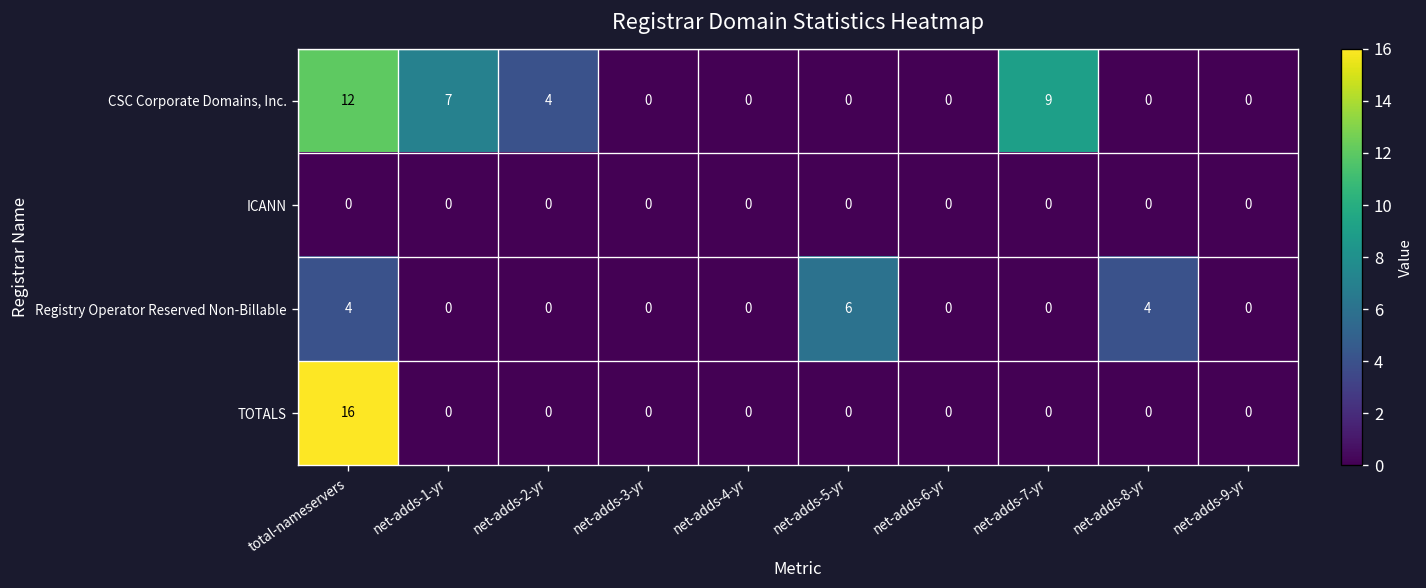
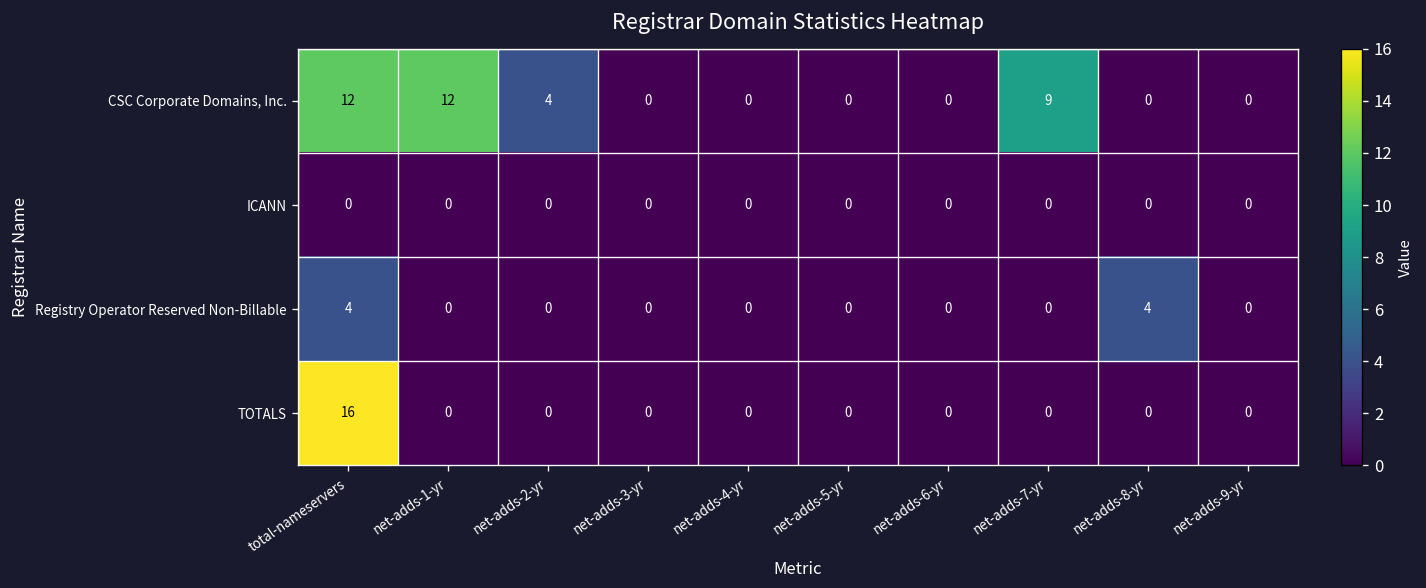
  {
    "CSC Corporate Domains, Inc.": {
      "total-nameservers": 12,
-     "net-adds-1-yr": 7,
+     "net-adds-1-yr": 12,
      "net-adds-2-yr": 4,
      "net-adds-3-yr": 0,
      "net-adds-4-yr": 0,
      "net-adds-5-yr": 0,
      "net-adds-6-yr": 0,
      "net-adds-7-yr": 9,
      "net-adds-8-yr": 0,
      "net-adds-9-yr": 0
    },
    "ICANN": {
      "total-nameservers": 0,
      "net-adds-1-yr": 0,
      "net-adds-2-yr": 0,
      "net-adds-3-yr": 0,
      "net-adds-4-yr": 0,
      "net-adds-5-yr": 0,
      "net-adds-6-yr": 0,
      "net-adds-7-yr": 0,
      "net-adds-8-yr": 0,
      "net-adds-9-yr": 0
    },
    "Registry Operator Reserved Non-Billable": {
      "total-nameservers": 4,
      "net-adds-1-yr": 0,
      "net-adds-2-yr": 0,
      "net-adds-3-yr": 0,
      "net-adds-4-yr": 0,
-     "net-adds-5-yr": 6,
+     "net-adds-5-yr": 0,
      "net-adds-6-yr": 0,
      "net-adds-7-yr": 0,
      "net-adds-8-yr": 4,
      "net-adds-9-yr": 0
    },
    "TOTALS": {
      "total-nameservers": 16,
      "net-adds-1-yr": 0,
      "net-adds-2-yr": 0,
      "net-adds-3-yr": 0,
      "net-adds-4-yr": 0,
      "net-adds-5-yr": 0,
      "net-adds-6-yr": 0,
      "net-adds-7-yr": 0,
      "net-adds-8-yr": 0,
      "net-adds-9-yr": 0
    }
  }
